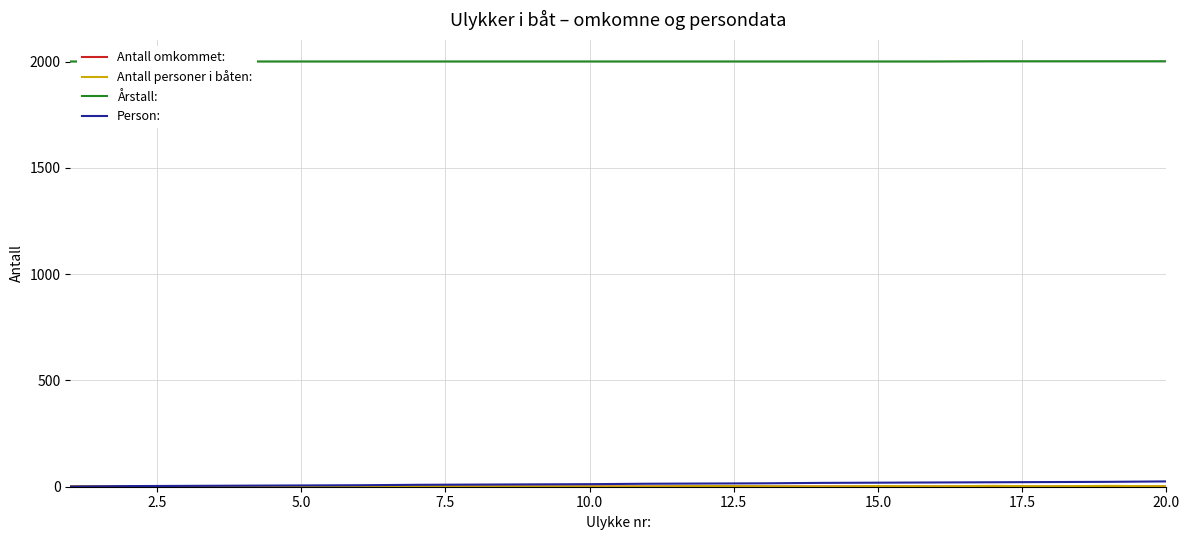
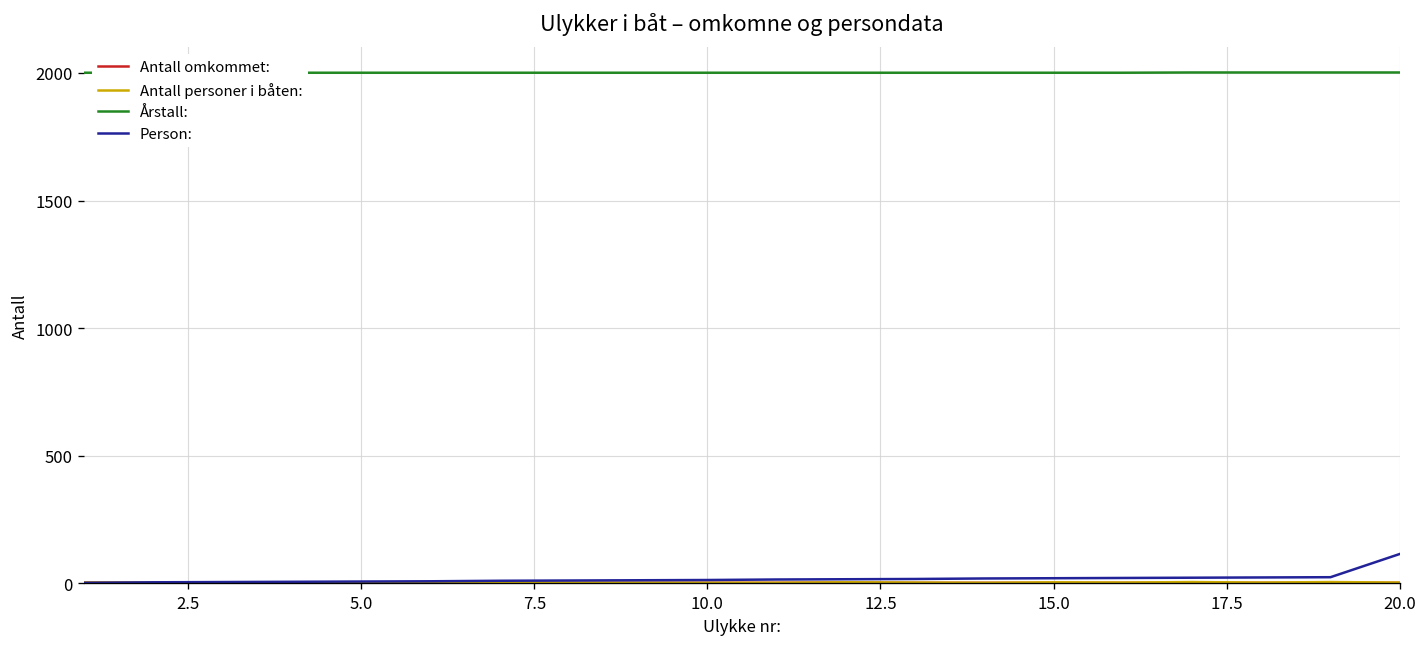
  {
    "Antall personer i båten:": {
      "15.0": 0,
      "20.0": 0
    },
    "Årstall:": {
      "5.0": 2000,
      "10.0": 2000,
      "15.0": 2000,
      "20.0": 2000
    },
    "Person:": {
      "15.0": 20,
-     "20.0": 30
+     "20.0": 110
    }
  }
